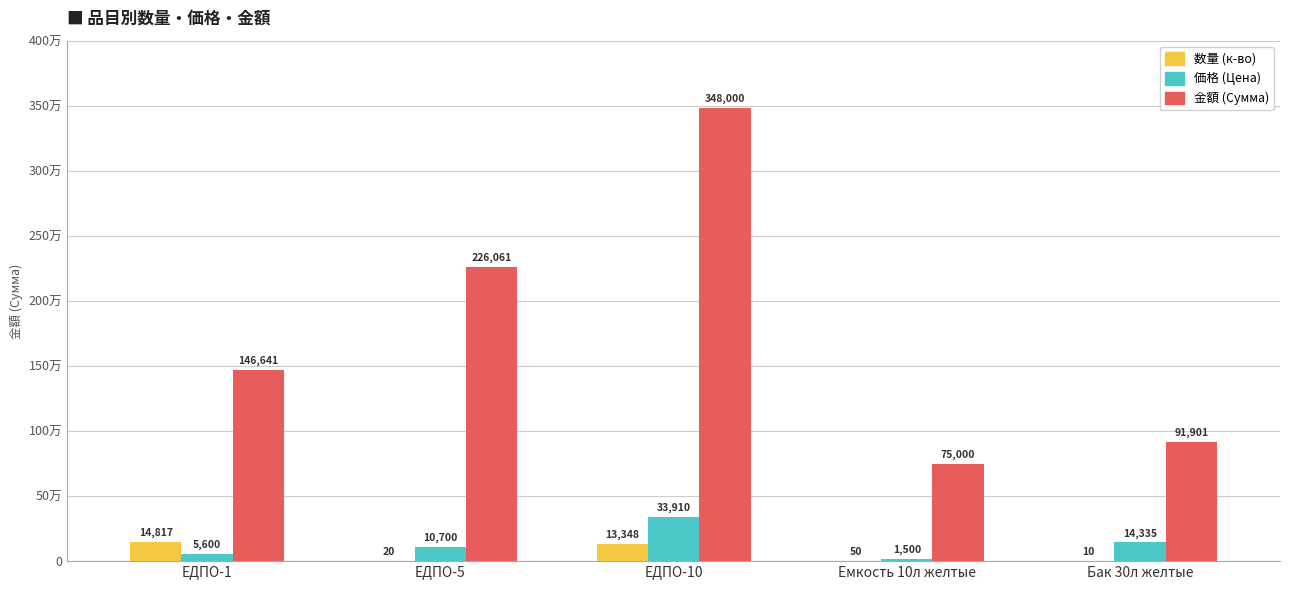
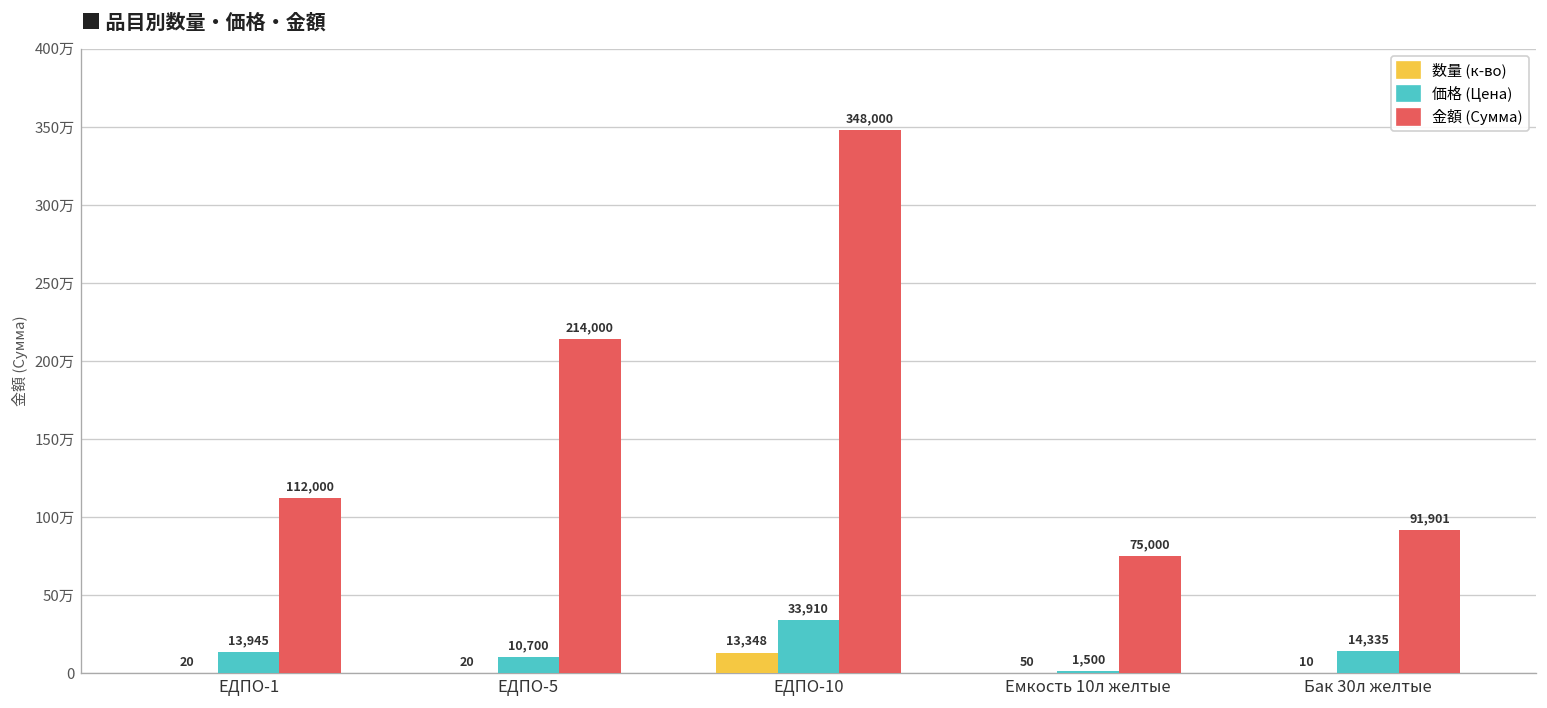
  {
    "数量 (к-во)": {
-     "ЕДПО-1": "14,817",
+     "ЕДПО-1": "20",
      "ЕДПО-5": "20",
      "ЕДПО-10": "13,348",
      "Емкость 10л желтые": "50",
      "Бак 30л желтые": "10"
    },
    "価格 (Цена)": {
-     "ЕДПО-1": "5,600",
+     "ЕДПО-1": "13,945",
      "ЕДПО-5": "10,700",
      "ЕДПО-10": "33,910",
      "Емкость 10л желтые": "1,500",
      "Бак 30л желтые": "14,335"
    },
    "金額 (Сумма)": {
-     "ЕДПО-1": "146,641",
-     "ЕДПО-5": "226,061",
+     "ЕДПО-1": "112,000",
+     "ЕДПО-5": "214,000",
      "ЕДПО-10": "348,000",
      "Емкость 10л желтые": "75,000",
      "Бак 30л желтые": "91,901"
    }
  }
